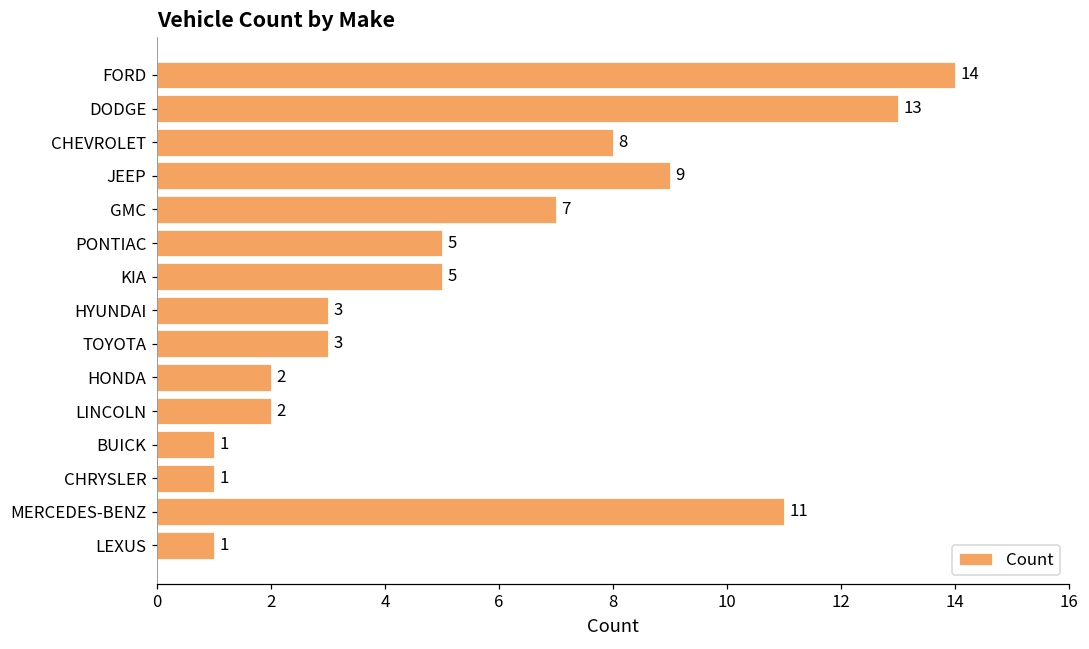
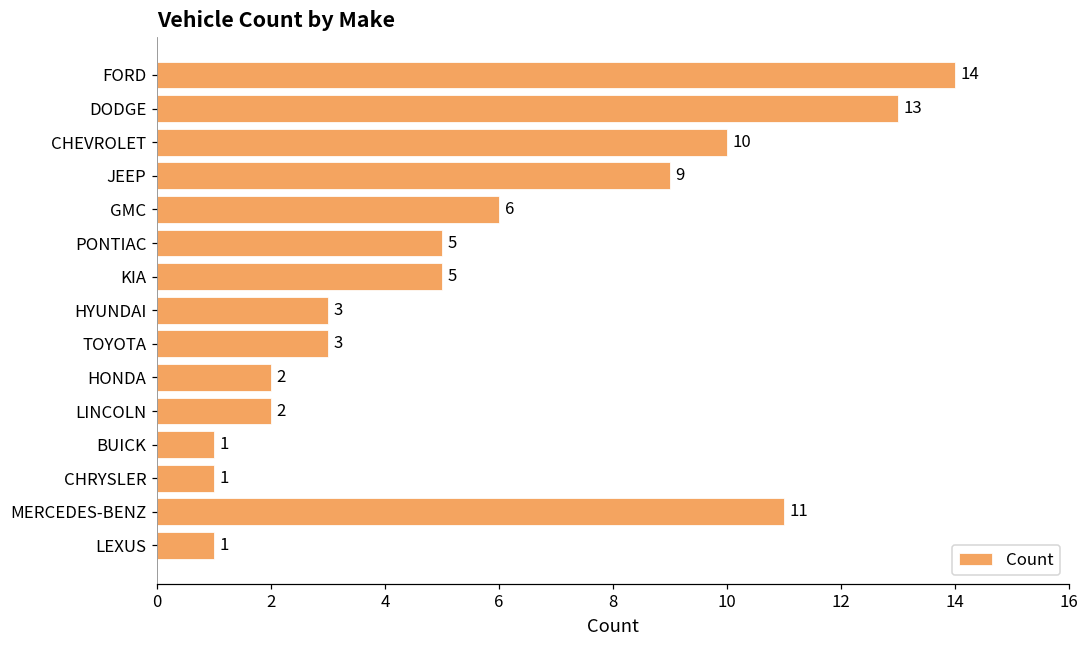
  {
    "FORD": 14,
    "DODGE": 13,
-   "CHEVROLET": 8,
+   "CHEVROLET": 10,
    "JEEP": 9,
-   "GMC": 7,
+   "GMC": 6,
    "PONTIAC": 5,
    "KIA": 5,
    "HYUNDAI": 3,
    "TOYOTA": 3,
    "HONDA": 2,
    "LINCOLN": 2,
    "BUICK": 1,
    "CHRYSLER": 1,
    "MERCEDES-BENZ": 11,
    "LEXUS": 1
  }
